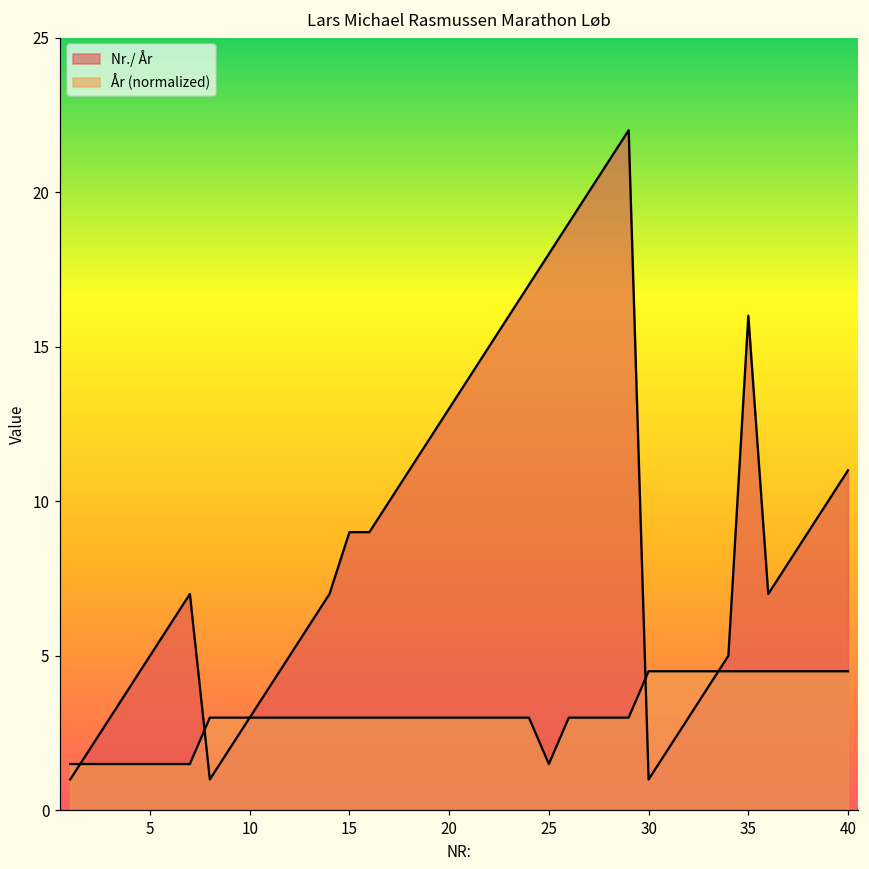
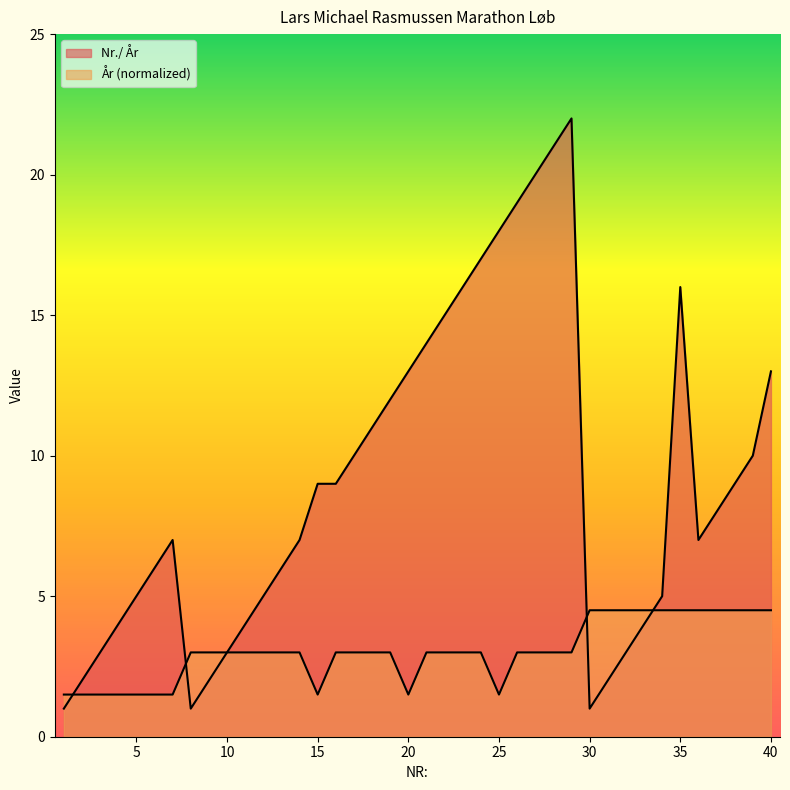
  {
    "Nr./ År": {
      "5": 5,
      "15": 9,
      "20": 13,
      "25": 18,
      "30": 1,
      "35": 16,
-     "40": 11
+     "40": 13
    },
    "År (normalized)": {
      "5": 1.5,
-     "15": 3.0,
-     "20": 3.0,
+     "15": 1.5,
+     "20": 1.5,
      "25": 1.5,
      "30": 4.5,
      "35": 4.5,
      "40": 4.5
    }
  }
